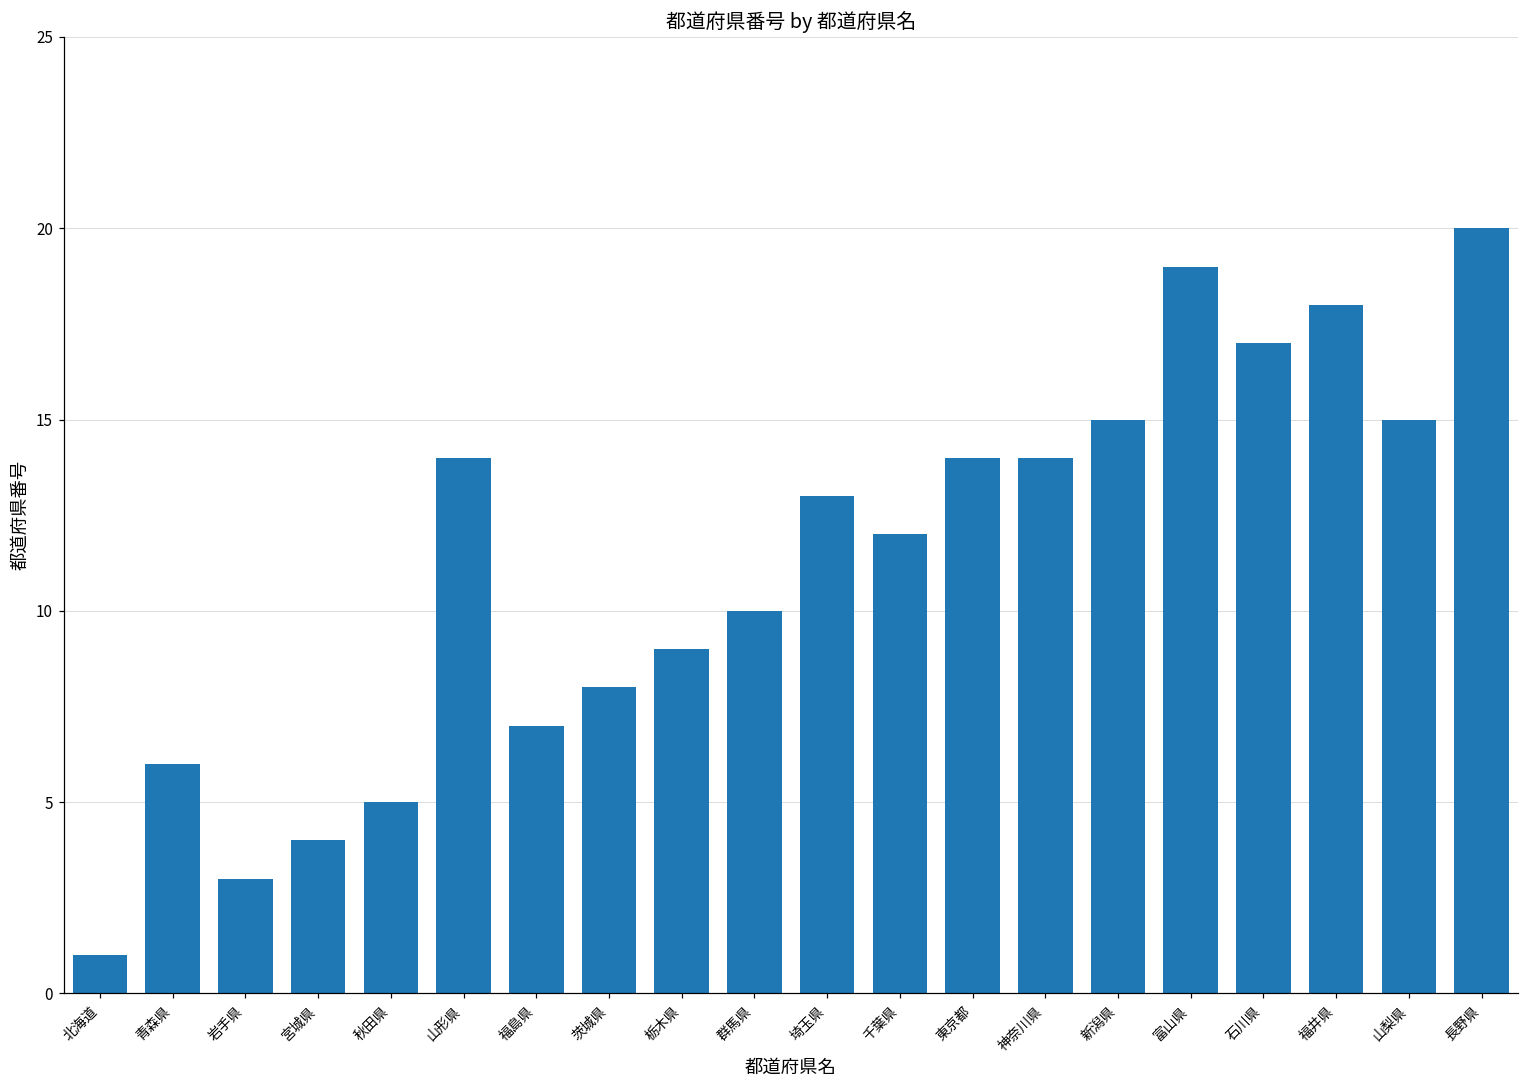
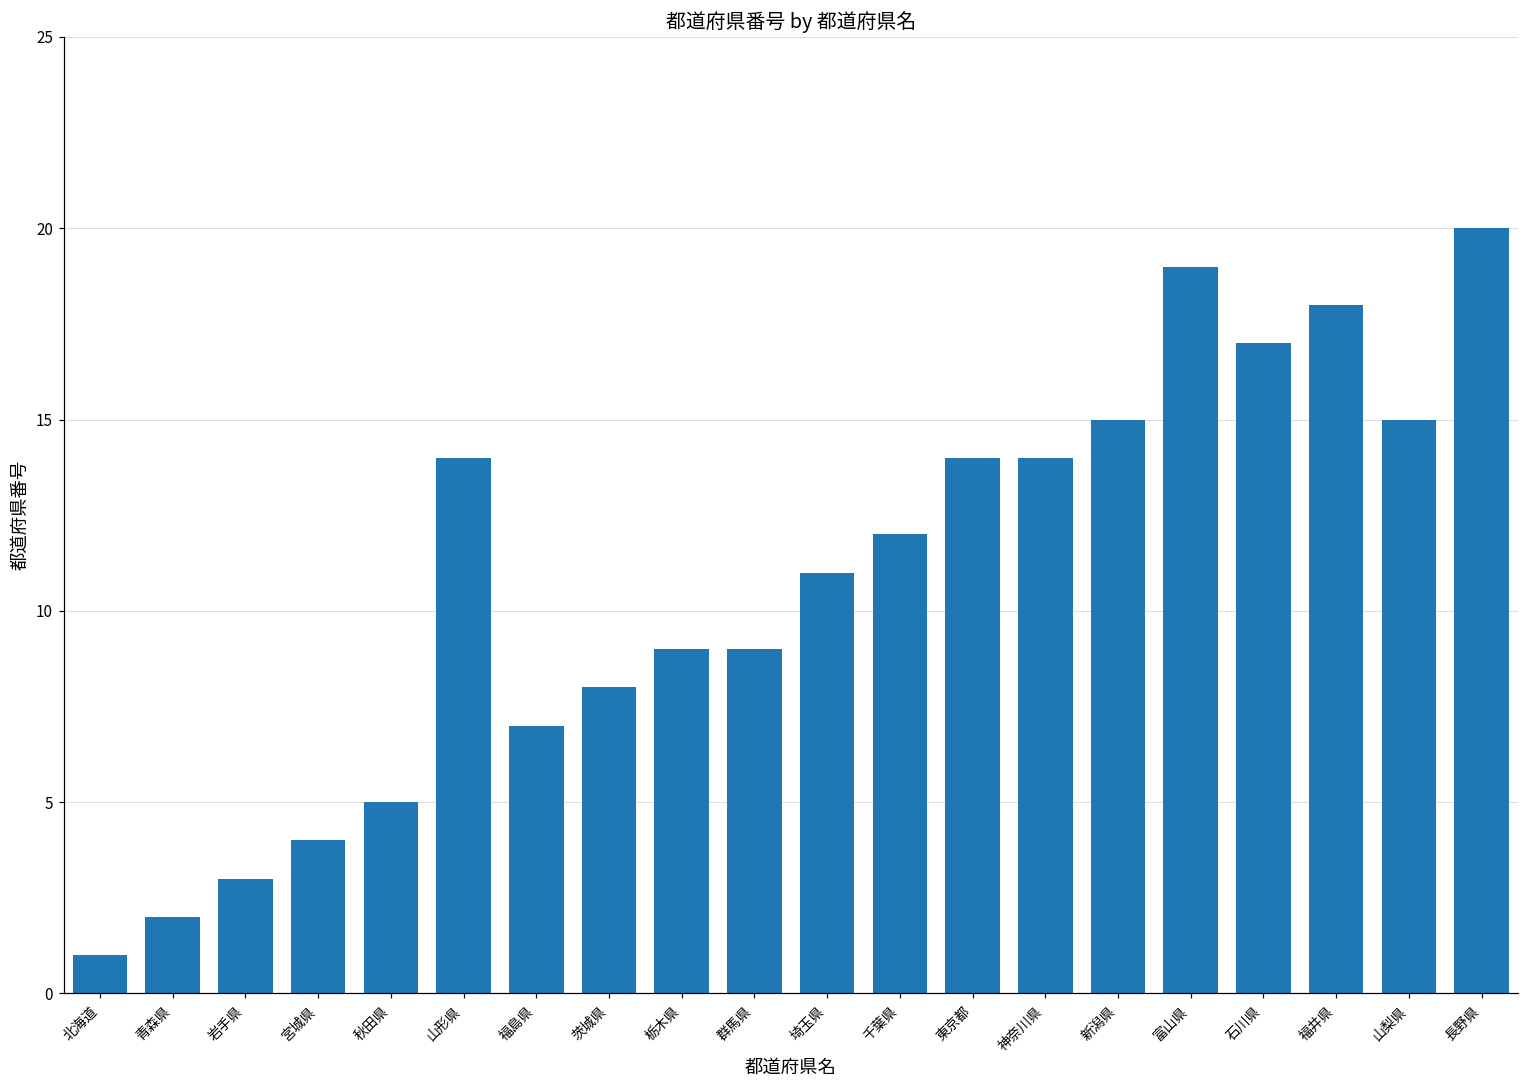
  {
    "北海道": 1,
-   "青森県": 6,
+   "青森県": 2,
    "岩手県": 3,
    "宮城県": 4,
    "秋田県": 5,
    "山形県": 14,
    "福島県": 7,
    "茨城県": 8,
    "栃木県": 9,
-   "群馬県": 10,
-   "埼玉県": 13,
+   "群馬県": 9,
+   "埼玉県": 11,
    "千葉県": 12,
    "東京都": 14,
    "神奈川県": 14,
    "新潟県": 15,
    "富山県": 19,
    "石川県": 17,
    "福井県": 18,
    "山梨県": 15,
    "長野県": 20
  }
